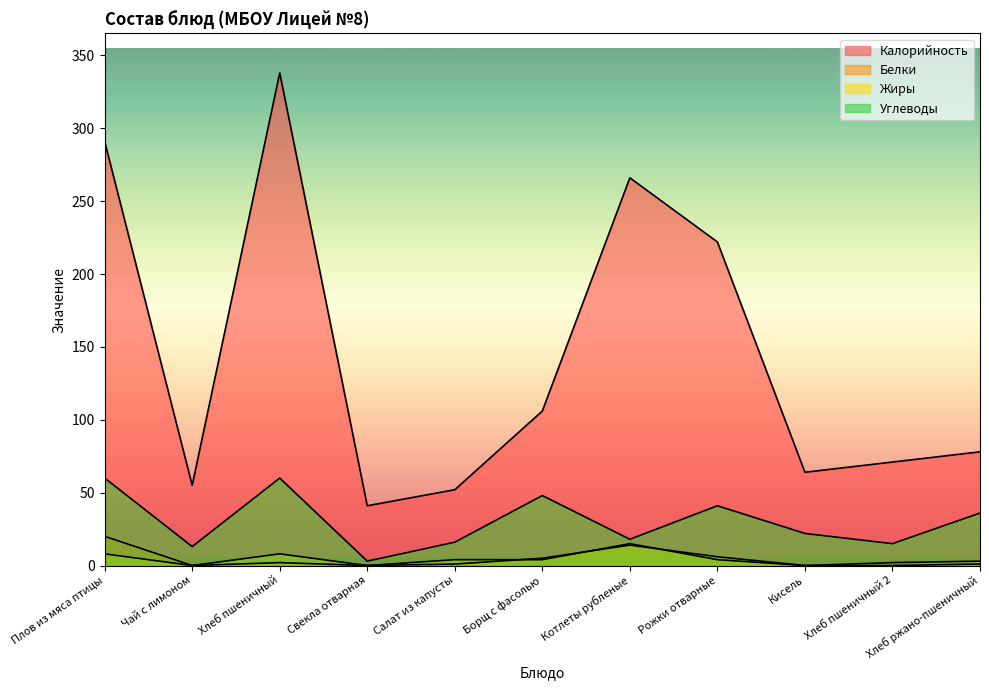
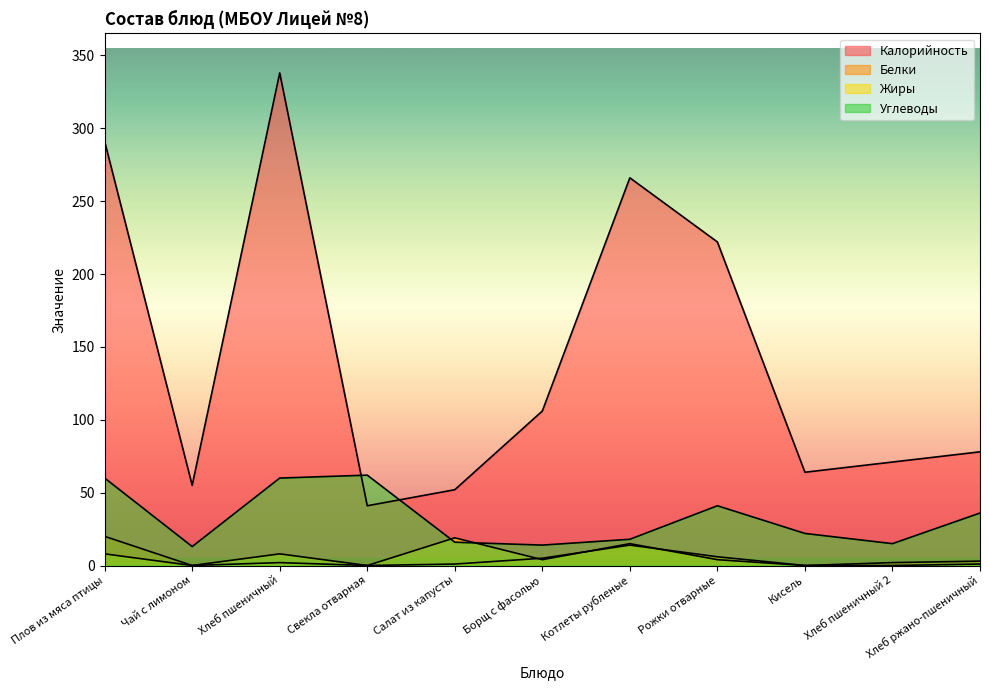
  {
    "Калорийность": {
      "Плов из мяса птицы": 291,
      "Чай с лимоном": 55,
      "Хлеб пшеничный": 338,
      "Свекла отварная": 41,
      "Салат из капусты": 52,
      "Борщ с фасолью": 106,
      "Котлеты рубленые": 266,
      "Рожки отварные": 222,
      "Кисель": 64,
      "Хлеб пшеничный 2": 71,
      "Хлеб ржано-пшеничный": 78
    },
    "Белки": {
      "Плов из мяса птицы": 20,
      "Хлеб пшеничный": 2,
      "Салат из капусты": 1,
      "Рожки отварные": 6,
      "Хлеб пшеничный 2": 2,
      "Хлеб ржано-пшеничный": 3
    },
    "Жиры": {
      "Плов из мяса птицы": 8,
      "Хлеб пшеничный": 8,
-     "Салат из капусты": 4,
+     "Салат из капусты": 19,
      "Рожки отварные": 4,
      "Хлеб пшеничный 2": 0,
      "Хлеб ржано-пшеничный": 1
    },
    "Углеводы": {
      "Плов из мяса птицы": 60,
      "Чай с лимоном": 13,
      "Хлеб пшеничный": 60,
-     "Свекла отварная": 3,
+     "Свекла отварная": 62,
      "Салат из капусты": 16,
-     "Борщ с фасолью": 48,
+     "Борщ с фасолью": 14,
      "Котлеты рубленые": 18,
      "Рожки отварные": 41,
      "Кисель": 22,
      "Хлеб пшеничный 2": 15,
      "Хлеб ржано-пшеничный": 36
    }
  }
